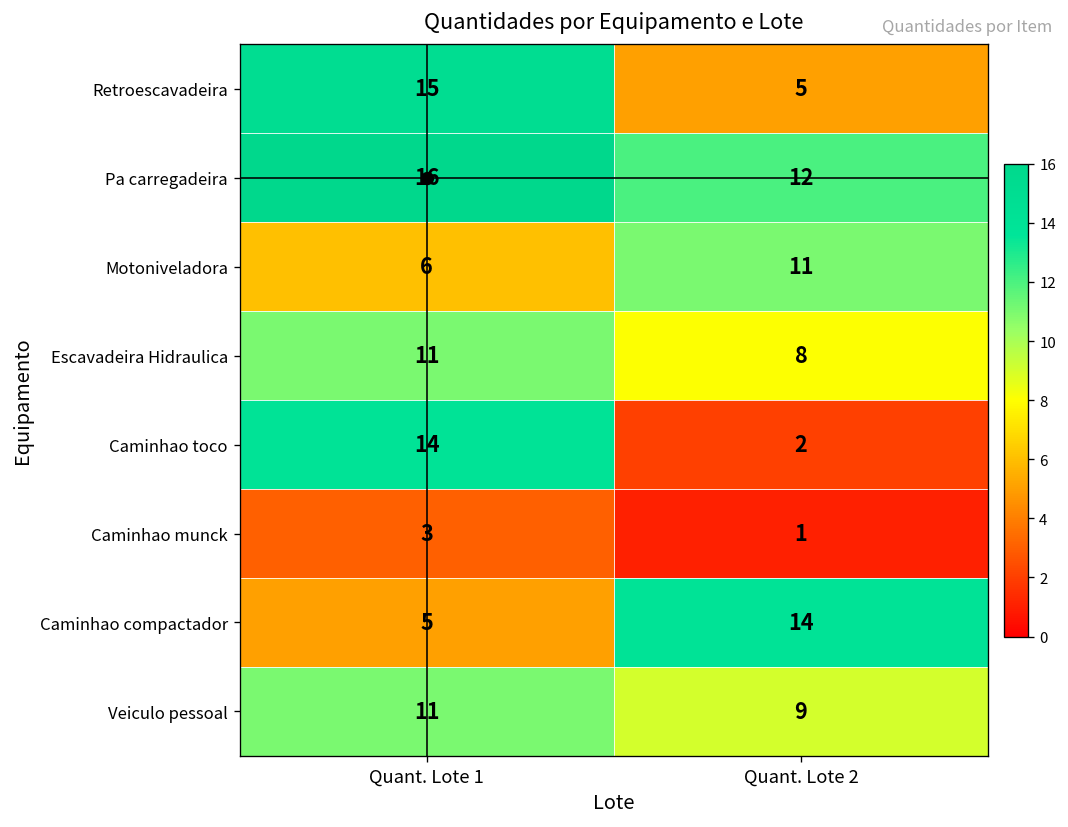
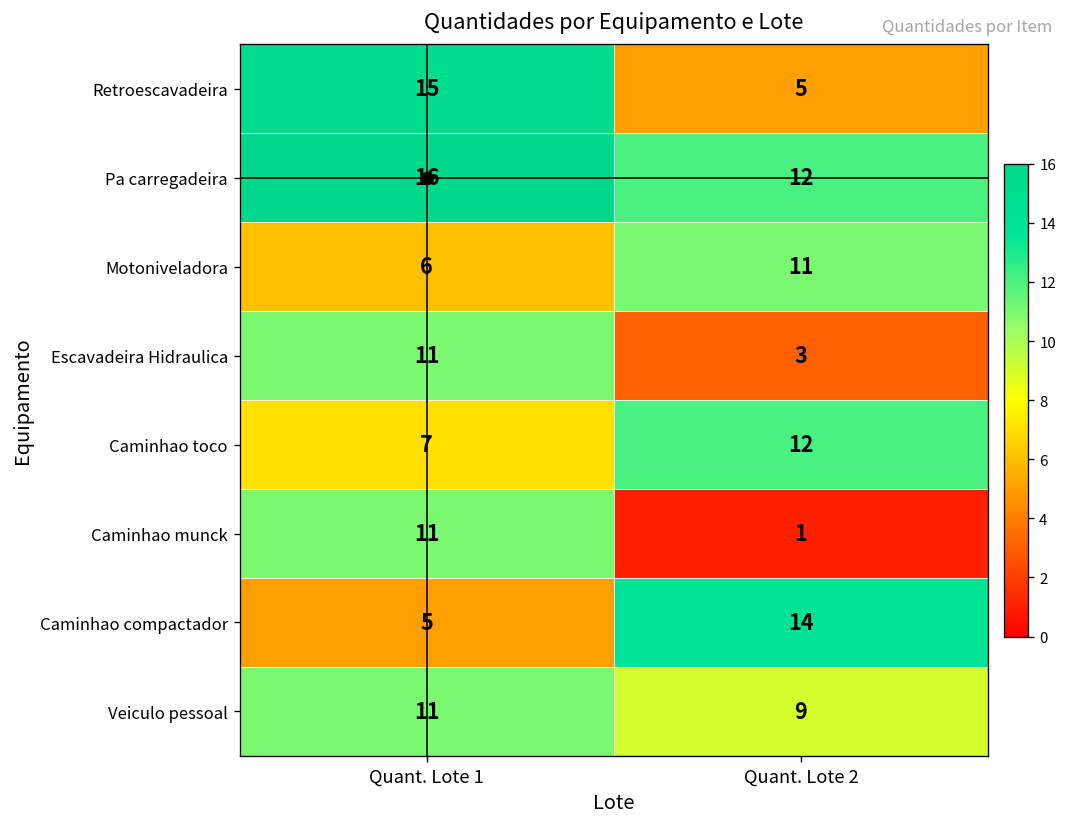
  {
    "Retroescavadeira": {
      "Quant. Lote 1": 15,
      "Quant. Lote 2": 5
    },
    "Pa carregadeira": {
      "Quant. Lote 2": 12
    },
    "Motoniveladora": {
      "Quant. Lote 1": 6,
      "Quant. Lote 2": 11
    },
    "Escavadeira Hidraulica": {
      "Quant. Lote 1": 11,
-     "Quant. Lote 2": 8
+     "Quant. Lote 2": 3
    },
    "Caminhao toco": {
-     "Quant. Lote 1": 14,
-     "Quant. Lote 2": 2
+     "Quant. Lote 1": 7,
+     "Quant. Lote 2": 12
    },
    "Caminhao munck": {
-     "Quant. Lote 1": 3,
+     "Quant. Lote 1": 11,
      "Quant. Lote 2": 1
    },
    "Caminhao compactador": {
      "Quant. Lote 1": 5,
      "Quant. Lote 2": 14
    },
    "Veiculo pessoal": {
      "Quant. Lote 1": 11,
      "Quant. Lote 2": 9
    }
  }
